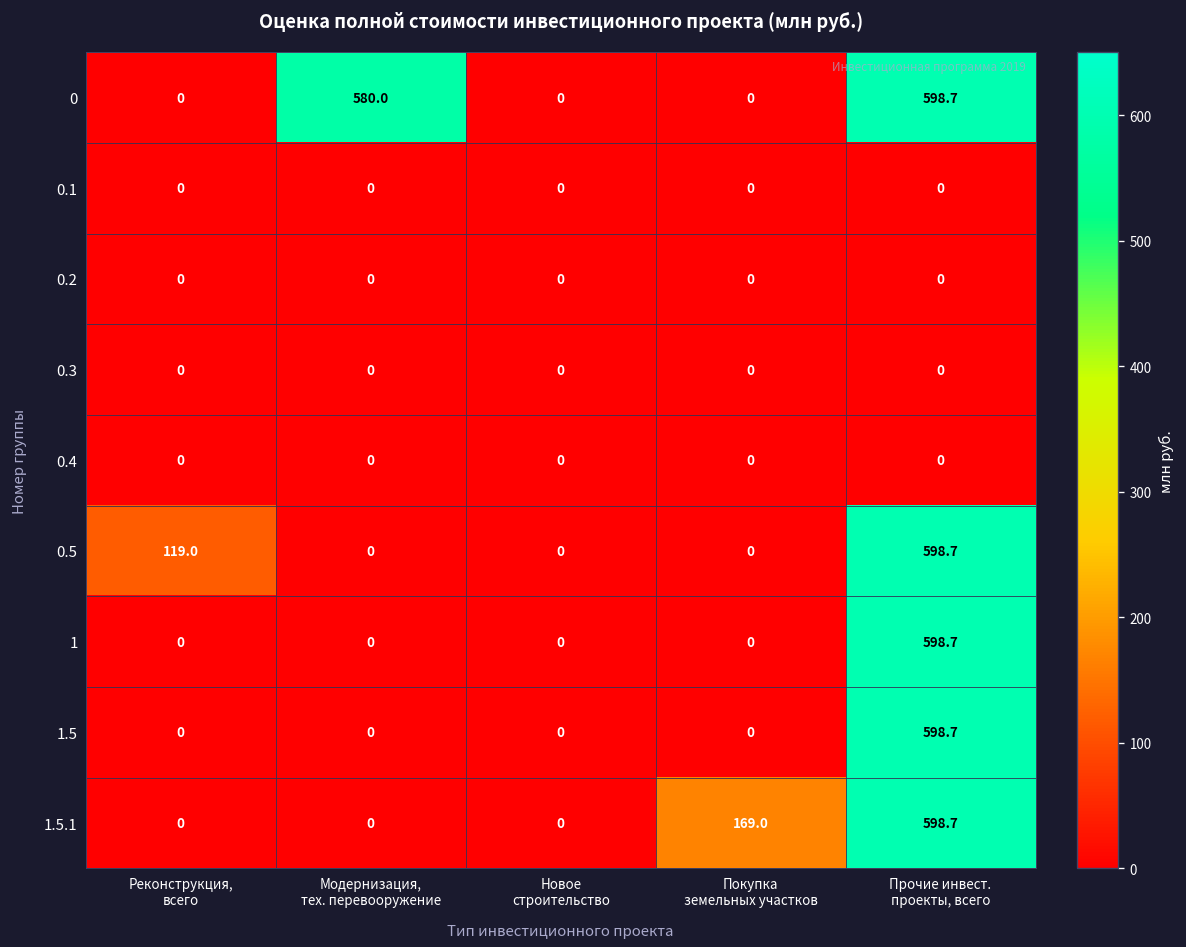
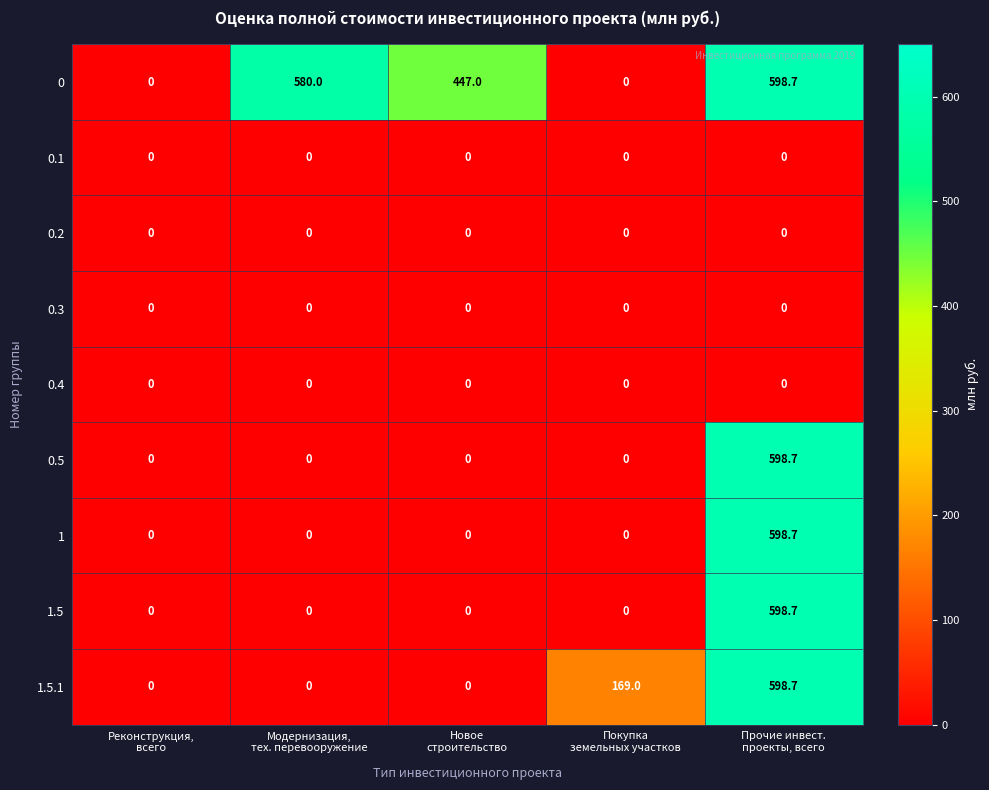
  {
    "0": {
      "Реконструкция, всего": 0,
      "Модернизация, тех. перевооружение": 580.0,
-     "Новое строительство": 0,
+     "Новое строительство": 447.0,
      "Покупка земельных участков": 0
    },
    "0.1": {
      "Реконструкция, всего": 0,
      "Модернизация, тех. перевооружение": 0,
      "Новое строительство": 0,
      "Покупка земельных участков": 0,
      "Прочие инвест. проекты, всего": 0
    },
    "0.2": {
      "Реконструкция, всего": 0,
      "Модернизация, тех. перевооружение": 0,
      "Новое строительство": 0,
      "Покупка земельных участков": 0,
      "Прочие инвест. проекты, всего": 0
    },
    "0.3": {
      "Реконструкция, всего": 0,
      "Модернизация, тех. перевооружение": 0,
      "Новое строительство": 0,
      "Покупка земельных участков": 0,
      "Прочие инвест. проекты, всего": 0
    },
    "0.4": {
      "Реконструкция, всего": 0,
      "Модернизация, тех. перевооружение": 0,
      "Новое строительство": 0,
      "Покупка земельных участков": 0,
      "Прочие инвест. проекты, всего": 0
    },
    "0.5": {
-     "Реконструкция, всего": 119.0,
+     "Реконструкция, всего": 0,
      "Модернизация, тех. перевооружение": 0,
      "Новое строительство": 0,
      "Покупка земельных участков": 0,
      "Прочие инвест. проекты, всего": 598.7
    },
    "1": {
      "Реконструкция, всего": 0,
      "Модернизация, тех. перевооружение": 0,
      "Новое строительство": 0,
      "Покупка земельных участков": 0,
      "Прочие инвест. проекты, всего": 598.7
    },
    "1.5": {
      "Реконструкция, всего": 0,
      "Модернизация, тех. перевооружение": 0,
      "Новое строительство": 0,
      "Покупка земельных участков": 0,
      "Прочие инвест. проекты, всего": 598.7
    },
    "1.5.1": {
      "Реконструкция, всего": 0,
      "Модернизация, тех. перевооружение": 0,
      "Новое строительство": 0,
      "Покупка земельных участков": 169.0,
      "Прочие инвест. проекты, всего": 598.7
    }
  }
